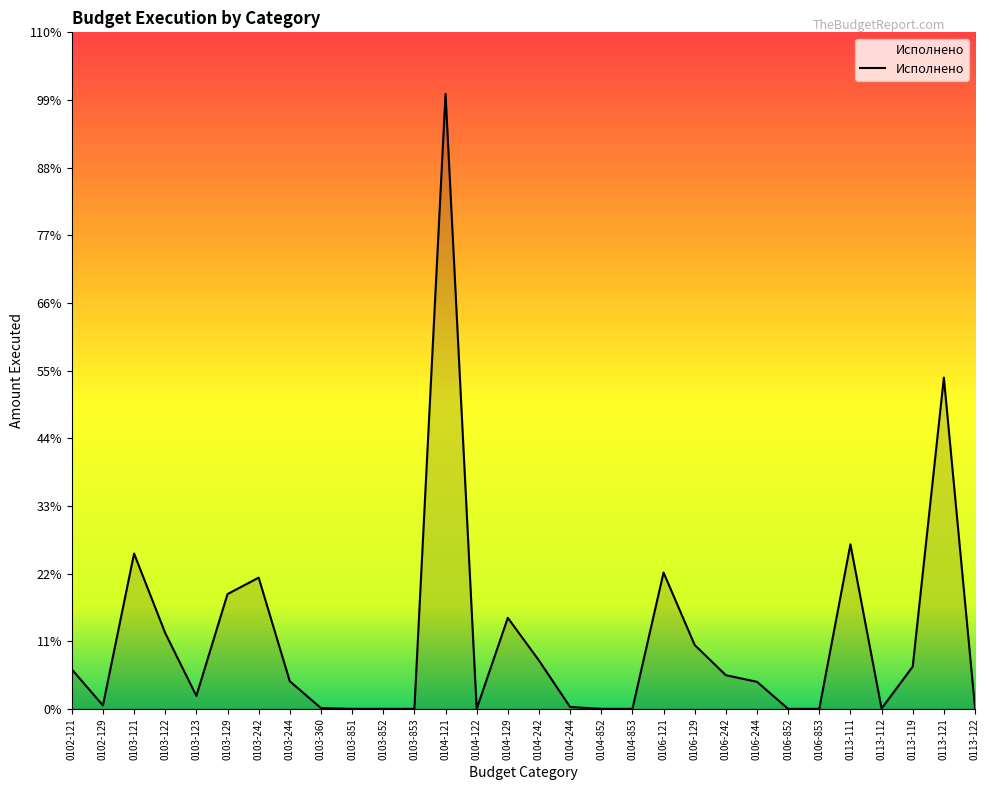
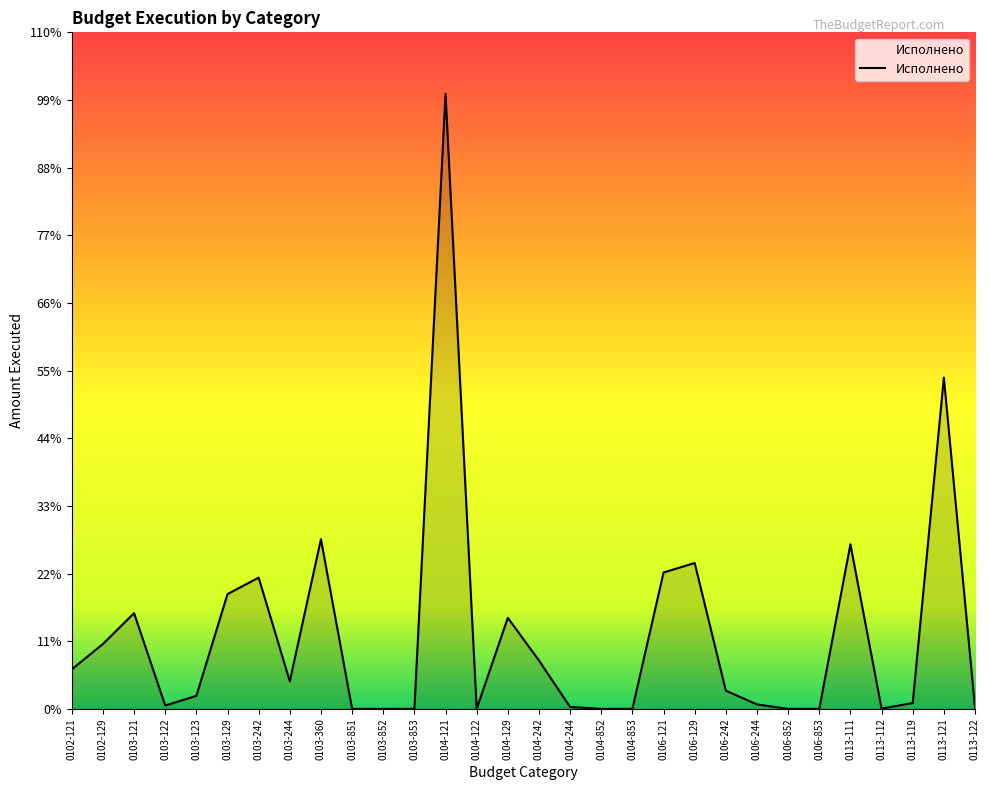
  {
    "0102-121": "6%",
-   "0102-129": "1%",
-   "0103-121": "25%",
-   "0103-122": "12%",
+   "0102-129": "11%",
+   "0103-121": "16%",
+   "0103-122": "1%",
    "0103-123": "2%",
    "0103-129": "19%",
    "0103-242": "21%",
    "0103-244": "4%",
-   "0103-360": "0%",
+   "0103-360": "28%",
    "0103-851": "0%",
    "0103-852": "0%",
    "0103-853": "0%",
    "0104-121": "100%",
    "0104-122": "0%",
    "0104-129": "15%",
    "0104-242": "8%",
    "0104-244": "0%",
    "0104-852": "0%",
    "0104-853": "0%",
    "0106-121": "22%",
-   "0106-129": "10%",
-   "0106-242": "5%",
-   "0106-244": "4%",
+   "0106-129": "24%",
+   "0106-242": "3%",
+   "0106-244": "1%",
    "0106-852": "0%",
    "0106-853": "0%",
    "0113-111": "27%",
    "0113-112": "0%",
-   "0113-119": "7%",
+   "0113-119": "1%",
    "0113-121": "54%",
    "0113-122": "0%"
  }
